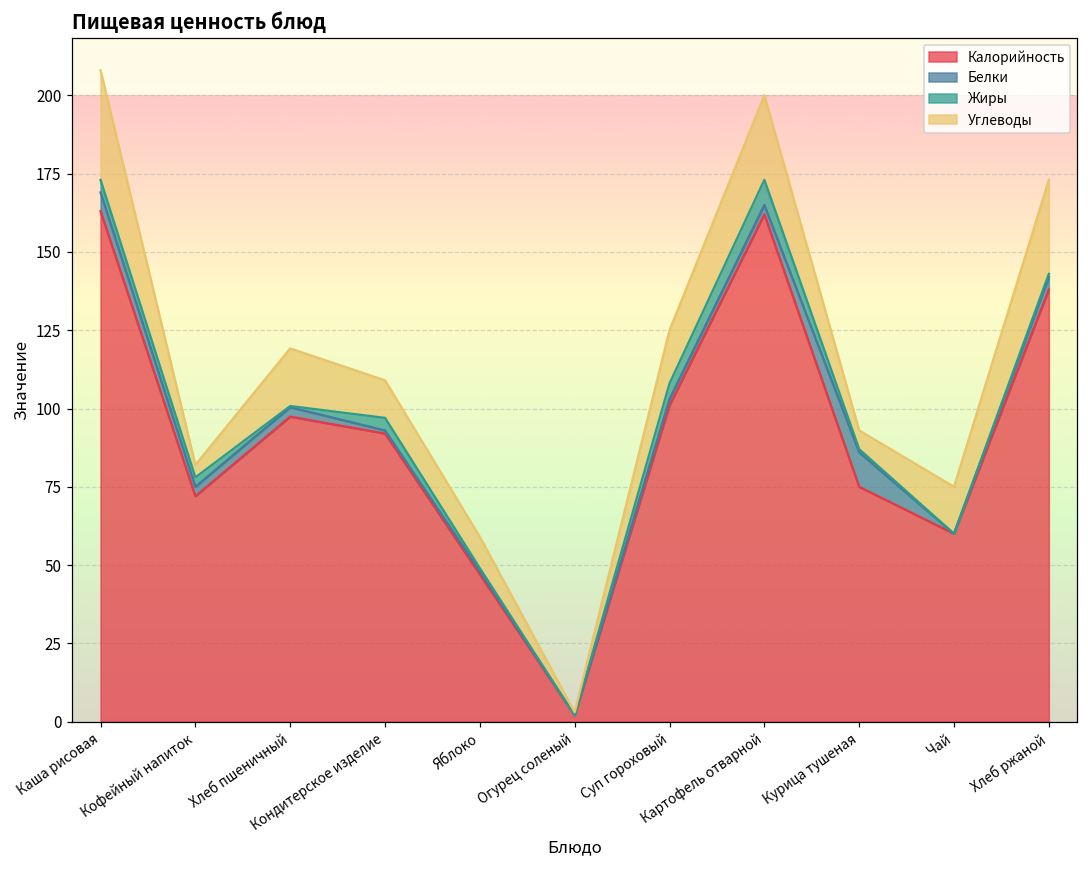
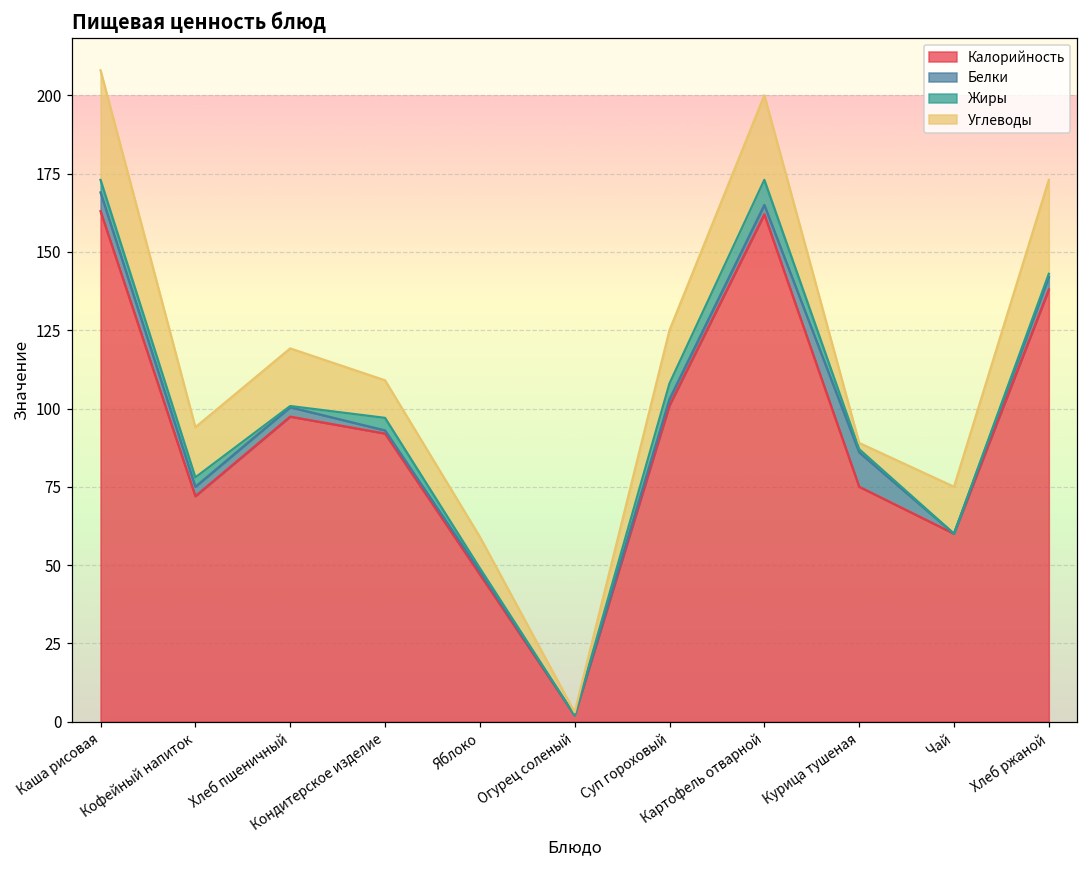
  {
    "Калорийность": {
      "Каша рисовая": 163,
      "Кофейный напиток": 72,
      "Хлеб пшеничный": 97,
      "Кондитерское изделие": 92,
      "Яблоко": 47,
      "Суп гороховый": 101,
      "Картофель отварной": 162,
      "Курица тушеная": 75,
      "Хлеб ржаной": 138
    },
    "Углеводы": {
      "Каша рисовая": 35,
-     "Кофейный напиток": 4,
+     "Кофейный напиток": 16,
      "Хлеб пшеничный": 18,
      "Кондитерское изделие": 12,
      "Яблоко": 10,
      "Огурец соленый": 1,
      "Суп гороховый": 17,
      "Картофель отварной": 27,
-     "Курица тушеная": 6,
+     "Курица тушеная": 2,
      "Чай": 15,
      "Хлеб ржаной": 30
    }
  }
